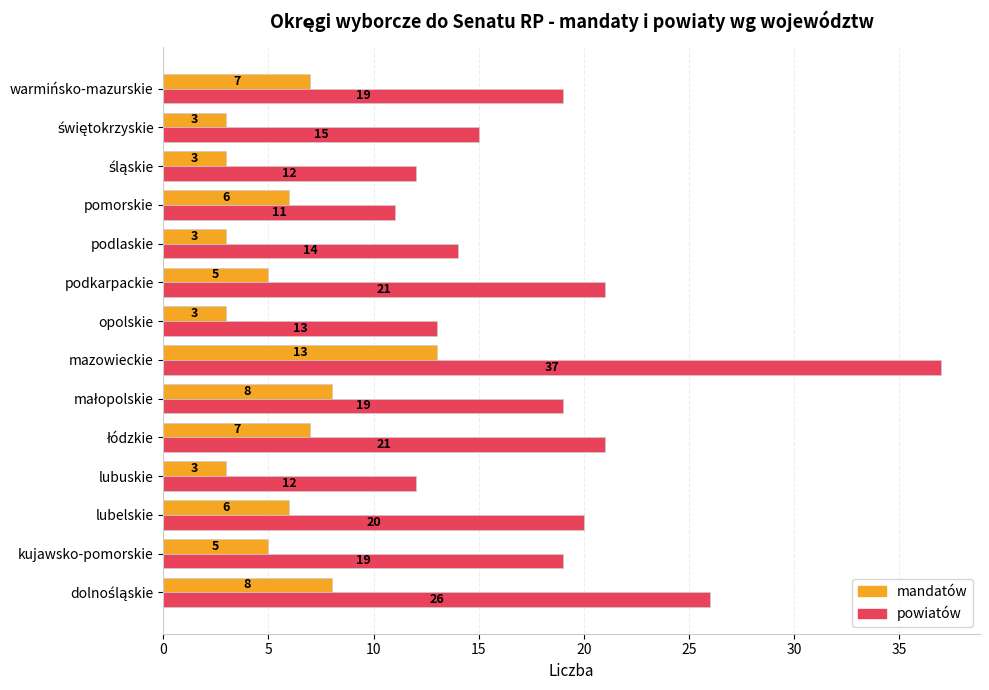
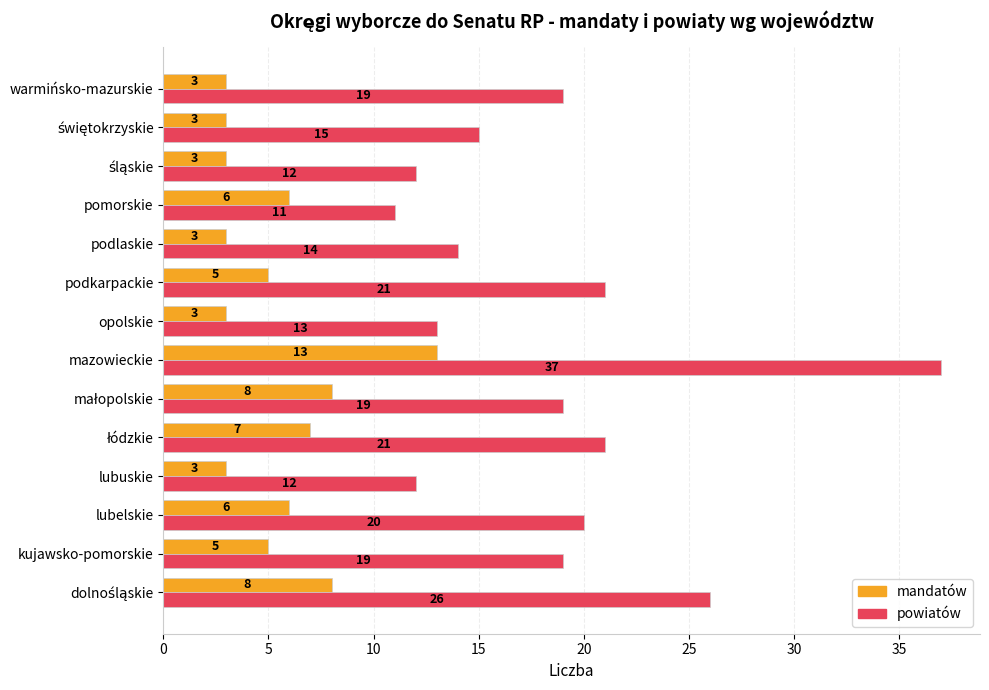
  {
    "mandatów": {
-     "warmińsko-mazurskie": 7,
+     "warmińsko-mazurskie": 3,
      "świętokrzyskie": 3,
      "śląskie": 3,
      "pomorskie": 6,
      "podlaskie": 3,
      "podkarpackie": 5,
      "opolskie": 3,
      "mazowieckie": 13,
      "małopolskie": 8,
      "łódzkie": 7,
      "lubuskie": 3,
      "lubelskie": 6,
      "kujawsko-pomorskie": 5,
      "dolnośląskie": 8
    },
    "powiatów": {
      "warmińsko-mazurskie": 19,
      "świętokrzyskie": 15,
      "śląskie": 12,
      "pomorskie": 11,
      "podlaskie": 14,
      "podkarpackie": 21,
      "opolskie": 13,
      "mazowieckie": 37,
      "małopolskie": 19,
      "łódzkie": 21,
      "lubuskie": 12,
      "lubelskie": 20,
      "kujawsko-pomorskie": 19,
      "dolnośląskie": 26
    }
  }
